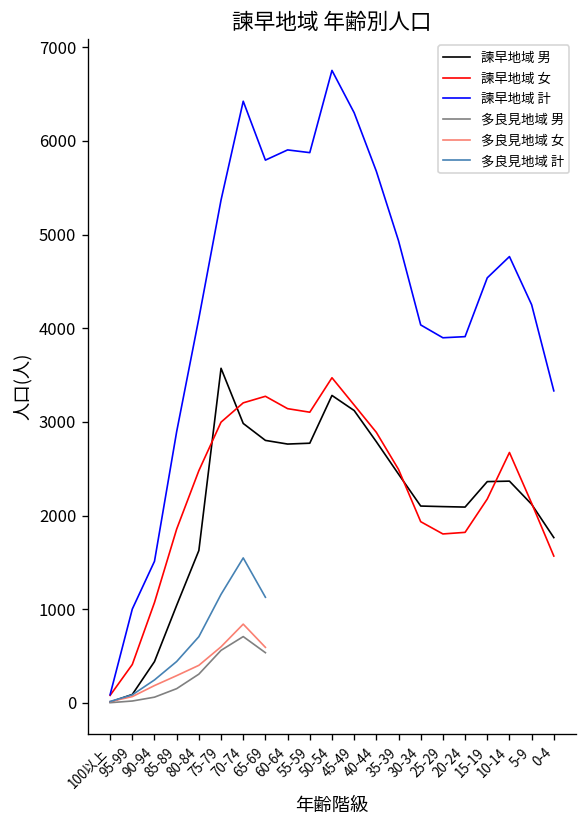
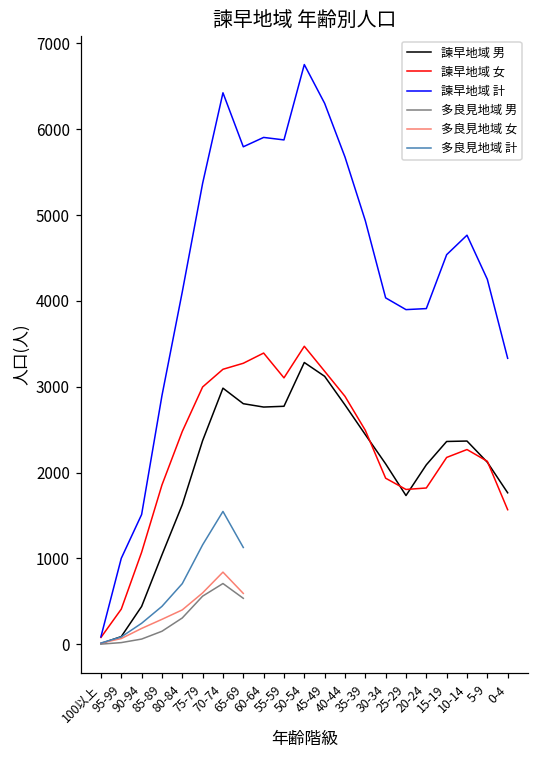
  {
    "諫早地域 男": {
      "90-94": 400,
      "85-89": 1000,
      "80-84": 1600,
-     "75-79": 3600,
+     "75-79": 2400,
      "70-74": 3000,
      "65-69": 2800,
      "60-64": 2800,
      "55-59": 2800,
      "50-54": 3300,
      "45-49": 3100,
      "40-44": 2800,
      "35-39": 2400,
      "30-34": 2100,
-     "25-29": 2100,
+     "25-29": 1700,
      "20-24": 2100,
      "15-19": 2400,
      "10-14": 2400,
      "0-4": 1800
    },
    "諫早地域 女": {
      "95-99": 400,
      "90-94": 1100,
      "85-89": 1900,
      "80-84": 2500,
      "75-79": 3000,
      "70-74": 3200,
      "65-69": 3300,
-     "60-64": 3100,
+     "60-64": 3400,
      "55-59": 3100,
      "50-54": 3500,
      "45-49": 3200,
      "40-44": 2900,
      "35-39": 2500,
      "30-34": 1900,
      "25-29": 1800,
      "20-24": 1800,
      "15-19": 2200,
-     "10-14": 2700,
+     "10-14": 2300,
      "0-4": 1600
    },
    "諫早地域 計": {
      "95-99": 1000,
      "90-94": 1500,
      "85-89": 2900,
      "80-84": 4100,
      "75-79": 5400,
      "70-74": 6400,
      "65-69": 5800,
      "60-64": 5900,
      "55-59": 5900,
      "50-54": 6800,
      "45-49": 6300,
      "40-44": 5700,
      "35-39": 4900,
      "30-34": 4000,
      "25-29": 3900,
      "20-24": 3900,
      "15-19": 4500,
      "10-14": 4800,
      "5-9": 4300,
      "0-4": 3300
    },
    "多良見地域 男": {
      "95-99": 0,
      "90-94": 100,
      "85-89": 200,
      "80-84": 300,
      "75-79": 600,
      "70-74": 700,
      "65-69": 500
    },
    "多良見地域 女": {
      "90-94": 200,
      "85-89": 300,
      "80-84": 400,
      "75-79": 600,
      "70-74": 800,
      "65-69": 600
    },
    "多良見地域 計": {
      "90-94": 200,
      "85-89": 400,
      "80-84": 700,
      "75-79": 1200,
      "70-74": 1500,
      "65-69": 1100
    }
  }
